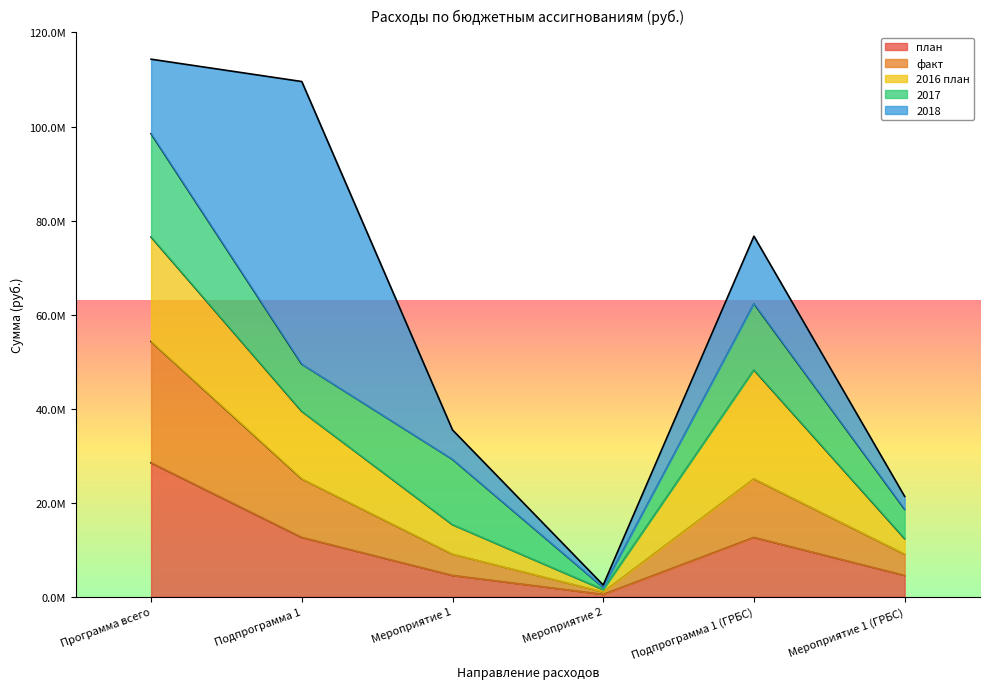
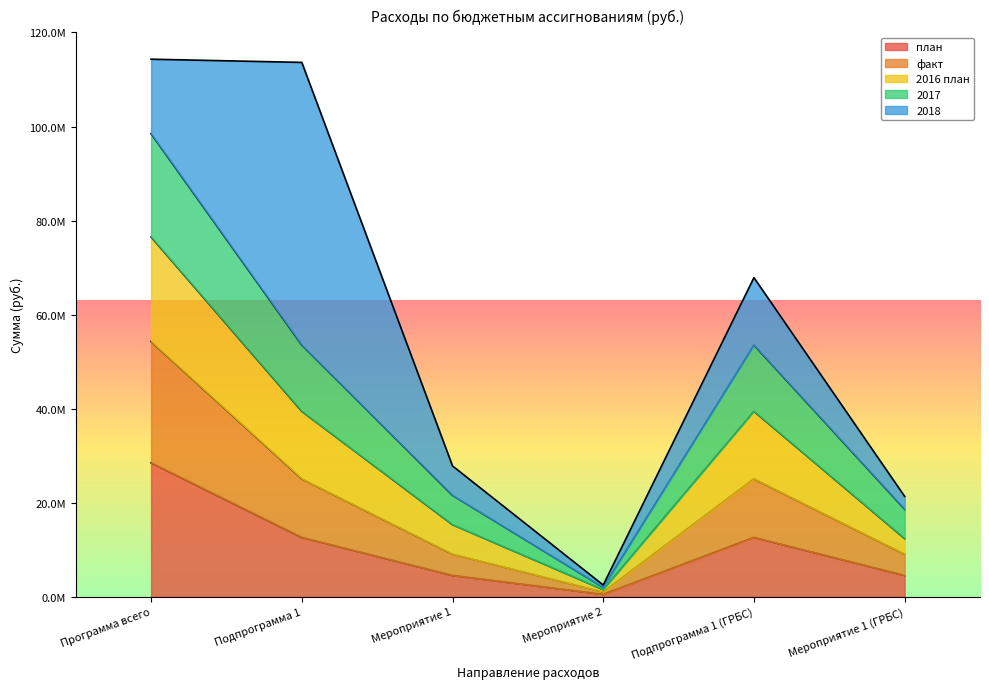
  {
    "2016 план": {
      "Программа всего": 22000000,
      "Подпрограмма 1": 14000000,
      "Мероприятие 1": 6000000,
-     "Подпрограмма 1 (ГРБС)": 23000000,
+     "Подпрограмма 1 (ГРБС)": 14000000,
      "Мероприятие 1 (ГРБС)": 3000000
    },
    "2017": {
      "Программа всего": 22000000,
-     "Подпрограмма 1": 10000000,
-     "Мероприятие 1": 14000000,
+     "Подпрограмма 1": 14000000,
+     "Мероприятие 1": 6000000,
      "Подпрограмма 1 (ГРБС)": 14000000,
      "Мероприятие 1 (ГРБС)": 6000000
    },
    "2018": {
      "Программа всего": 16000000,
      "Подпрограмма 1": 60000000,
      "Мероприятие 1": 6000000,
      "Подпрограмма 1 (ГРБС)": 14000000,
      "Мероприятие 1 (ГРБС)": 3000000
    }
  }
